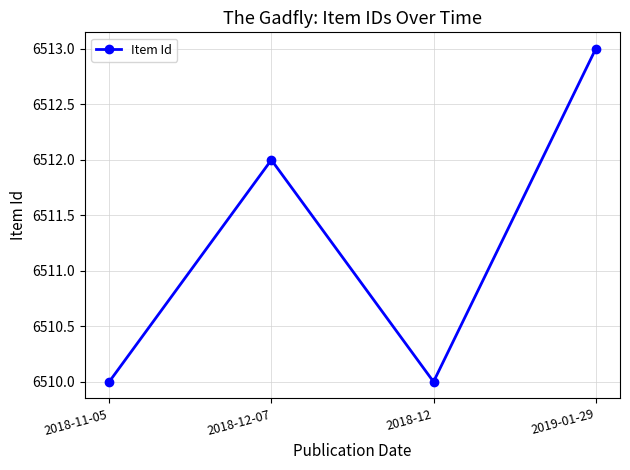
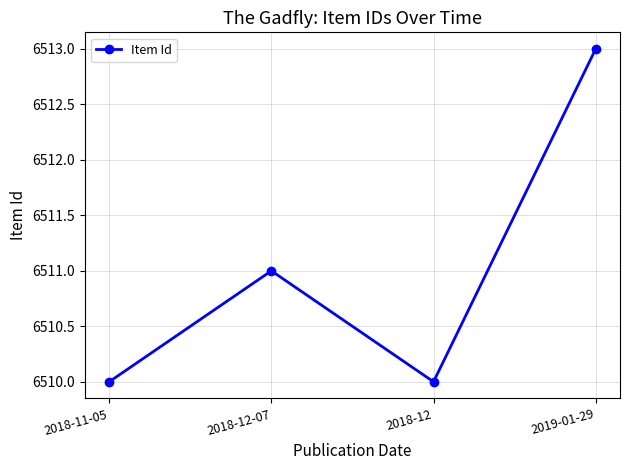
  {
    "2018-11-05": 6510,
-   "2018-12-07": 6512,
+   "2018-12-07": 6511,
    "2018-12": 6510,
    "2019-01-29": 6513
  }
